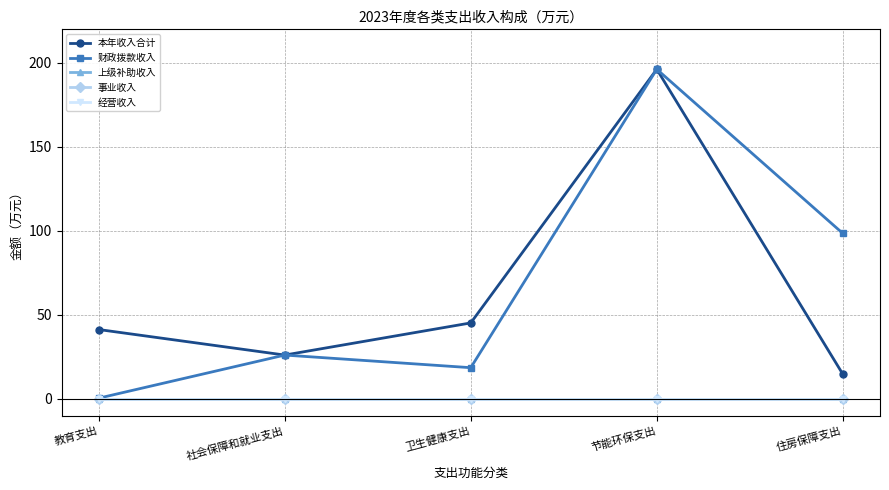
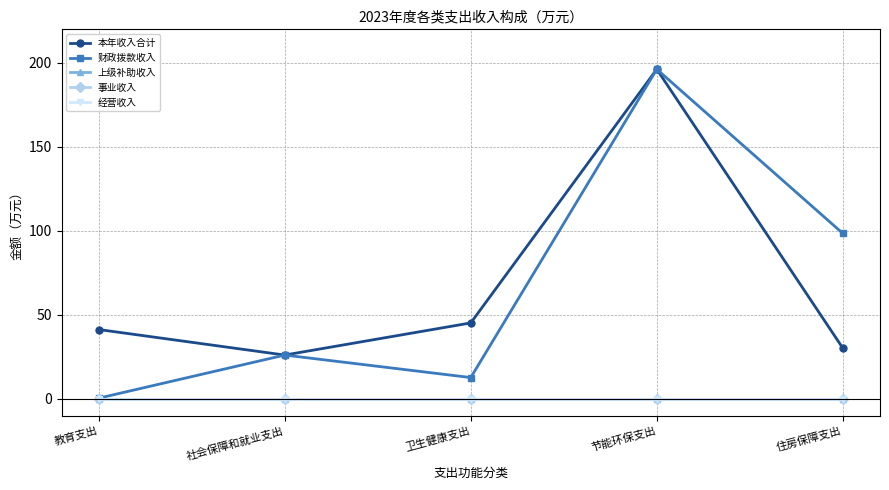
  {
    "本年收入合计": {
      "教育支出": 41,
      "卫生健康支出": 45,
-     "住房保障支出": 15
+     "住房保障支出": 30
    },
    "财政拨款收入": {
-     "卫生健康支出": 19,
+     "卫生健康支出": 13,
      "住房保障支出": 99
    },
    "经营收入": {
      "社会保障和就业支出": 0,
      "卫生健康支出": 0,
      "节能环保支出": 0,
      "住房保障支出": 0
    }
  }
